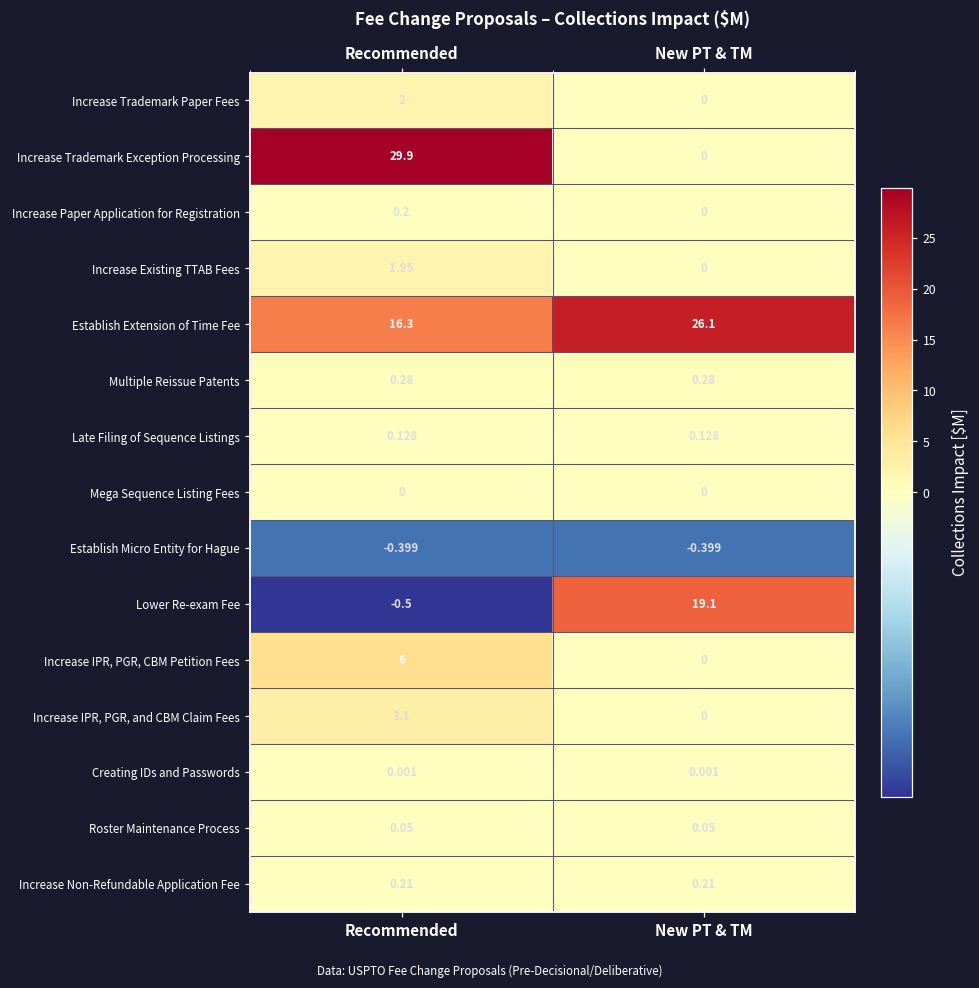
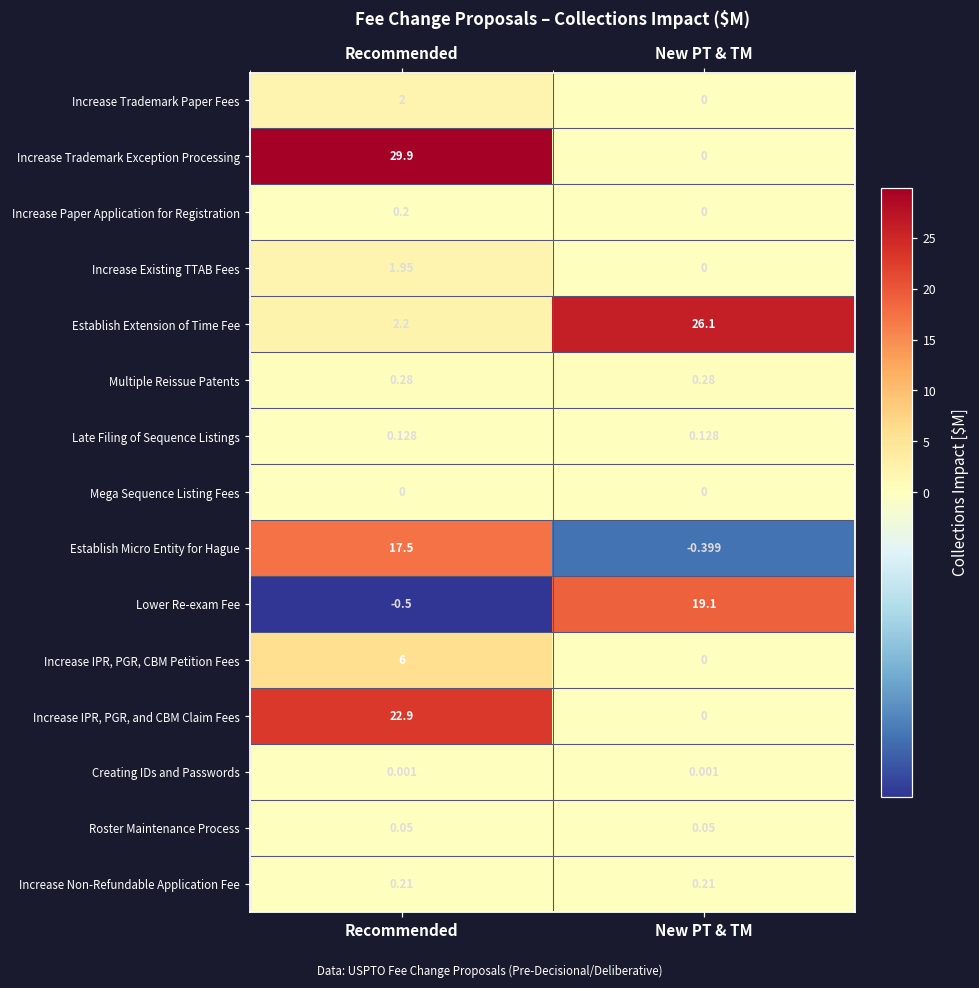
  {
    "Increase Trademark Exception Processing": {
      "Recommended": 29.9
    },
    "Establish Extension of Time Fee": {
-     "Recommended": 16.3,
+     "Recommended": 2.2,
      "New PT & TM": 26.1
    },
    "Establish Micro Entity for Hague": {
-     "Recommended": -0.399,
+     "Recommended": 17.5,
      "New PT & TM": -0.399
    },
    "Lower Re-exam Fee": {
      "Recommended": -0.5,
      "New PT & TM": 19.1
    },
    "Increase IPR, PGR, CBM Petition Fees": {
      "Recommended": 6
    },
    "Increase IPR, PGR, and CBM Claim Fees": {
-     "Recommended": 3.1
+     "Recommended": 22.9
    }
  }
